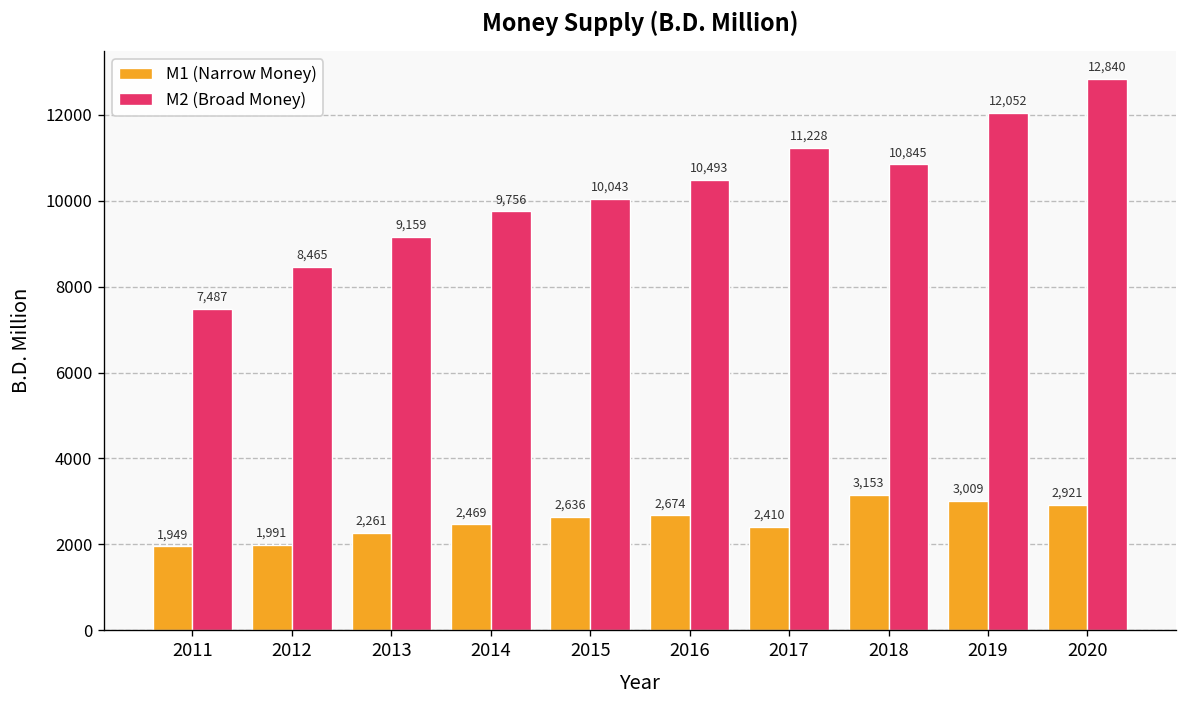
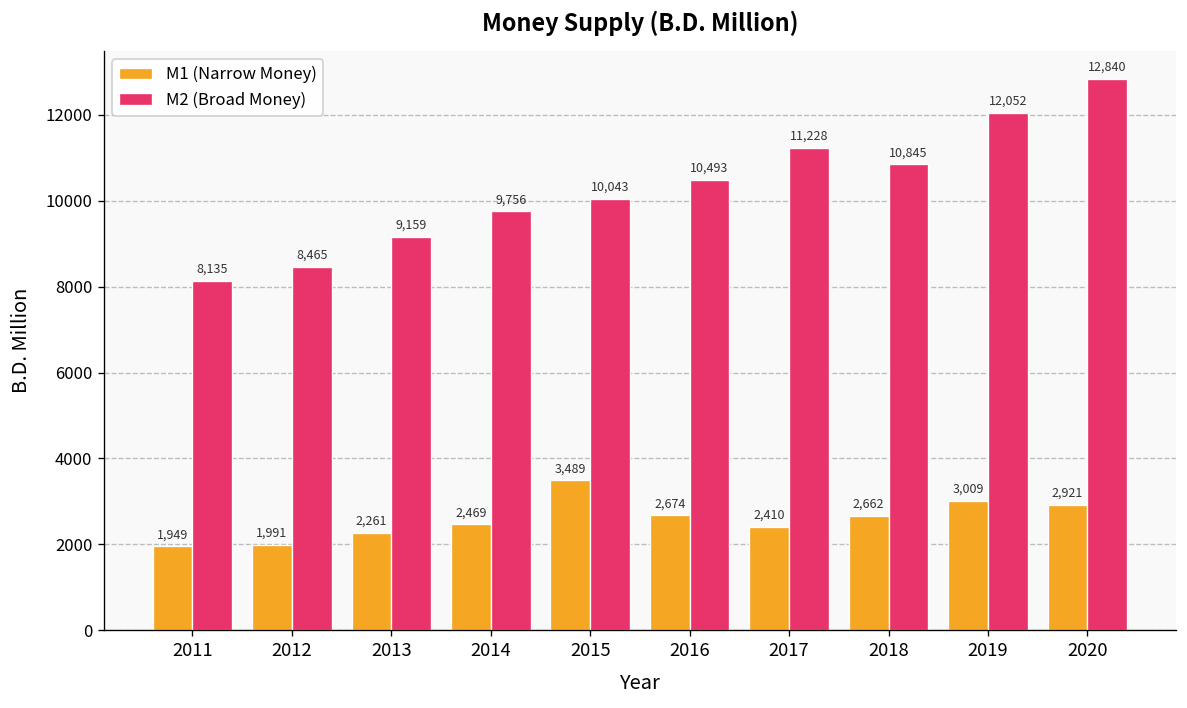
  {
    "M1 (Narrow Money)": {
      "2011": "1,949",
      "2012": "1,991",
      "2013": "2,261",
      "2014": "2,469",
-     "2015": "2,636",
+     "2015": "3,489",
      "2016": "2,674",
      "2017": "2,410",
-     "2018": "3,153",
+     "2018": "2,662",
      "2019": "3,009",
      "2020": "2,921"
    },
    "M2 (Broad Money)": {
-     "2011": "7,487",
+     "2011": "8,135",
      "2012": "8,465",
      "2013": "9,159",
      "2014": "9,756",
      "2015": "10,043",
      "2016": "10,493",
      "2017": "11,228",
      "2018": "10,845",
      "2019": "12,052",
      "2020": "12,840"
    }
  }
